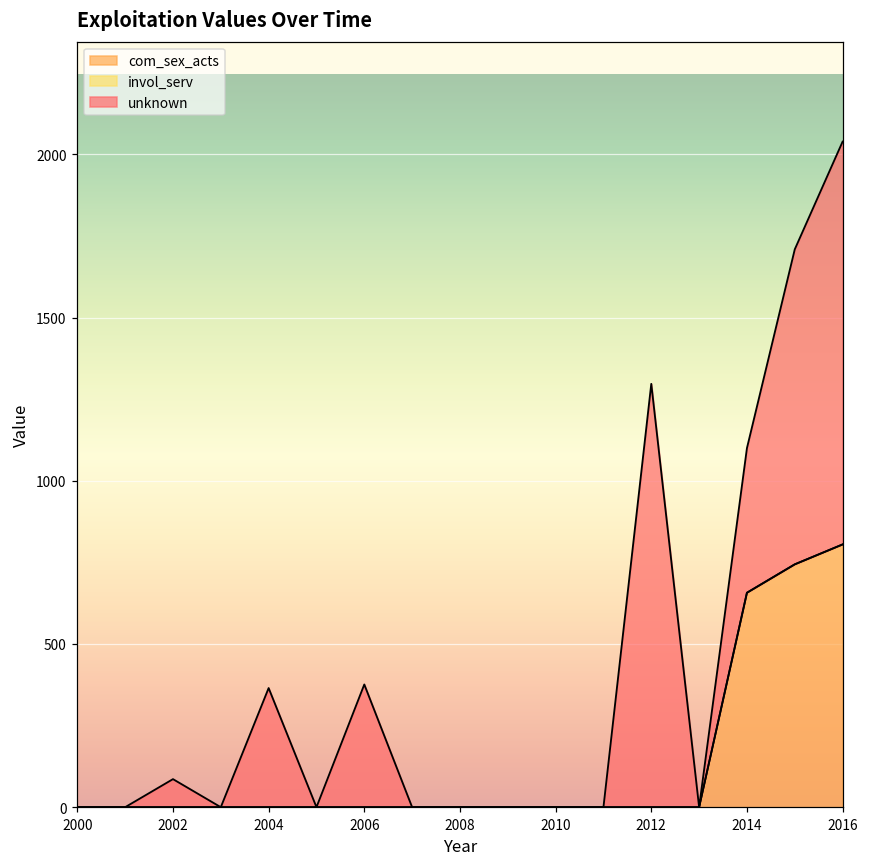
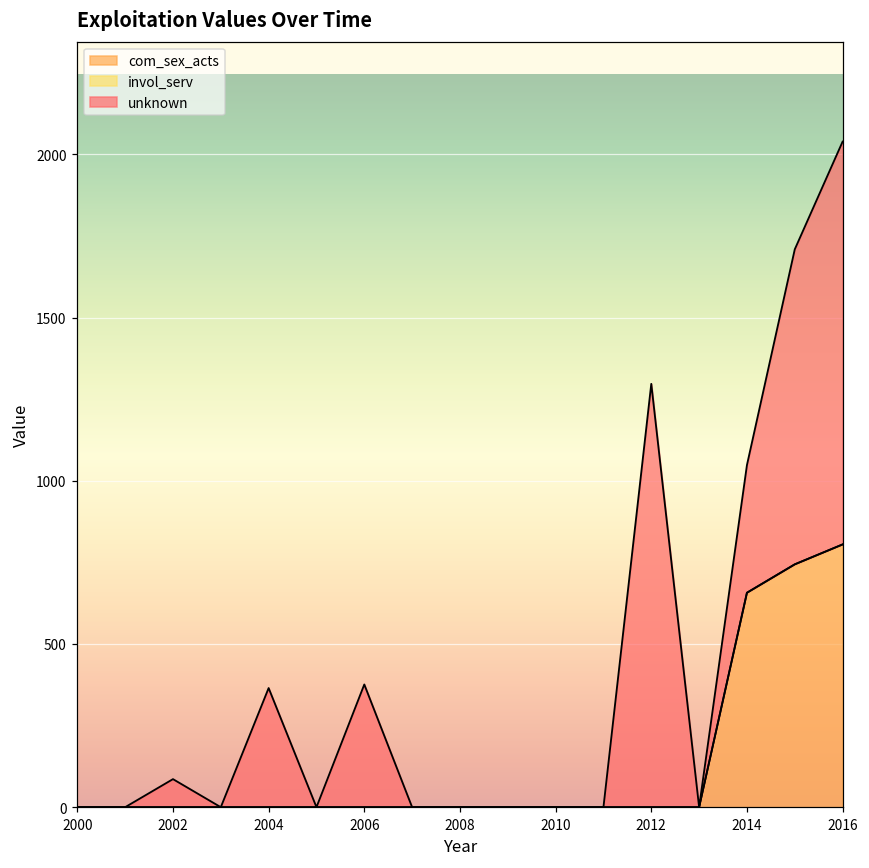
  {
    "invol_serv": {
      "2002": 0,
      "2004": 0,
      "2006": 0,
      "2012": 0,
      "2014": 660,
      "2016": 810
    },
    "unknown": {
      "2002": 90,
      "2004": 370,
      "2006": 380,
      "2012": 1300,
-     "2014": 440,
+     "2014": 390,
      "2016": 1230
    }
  }
